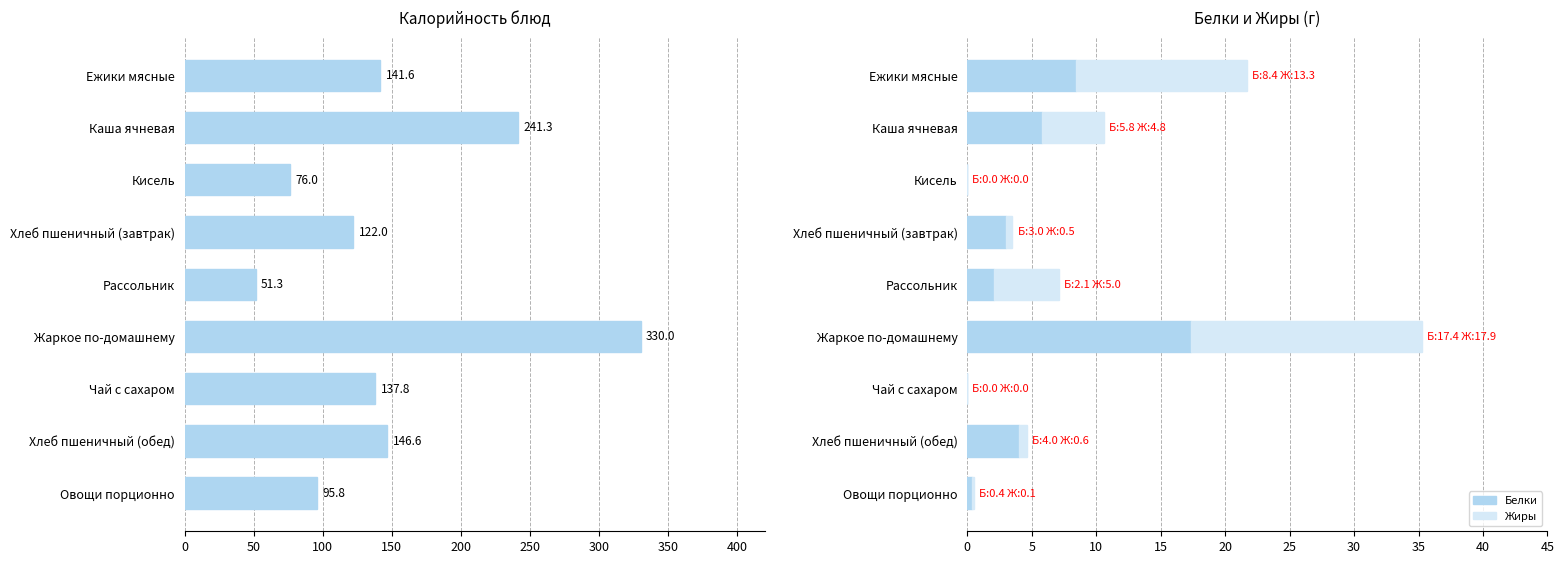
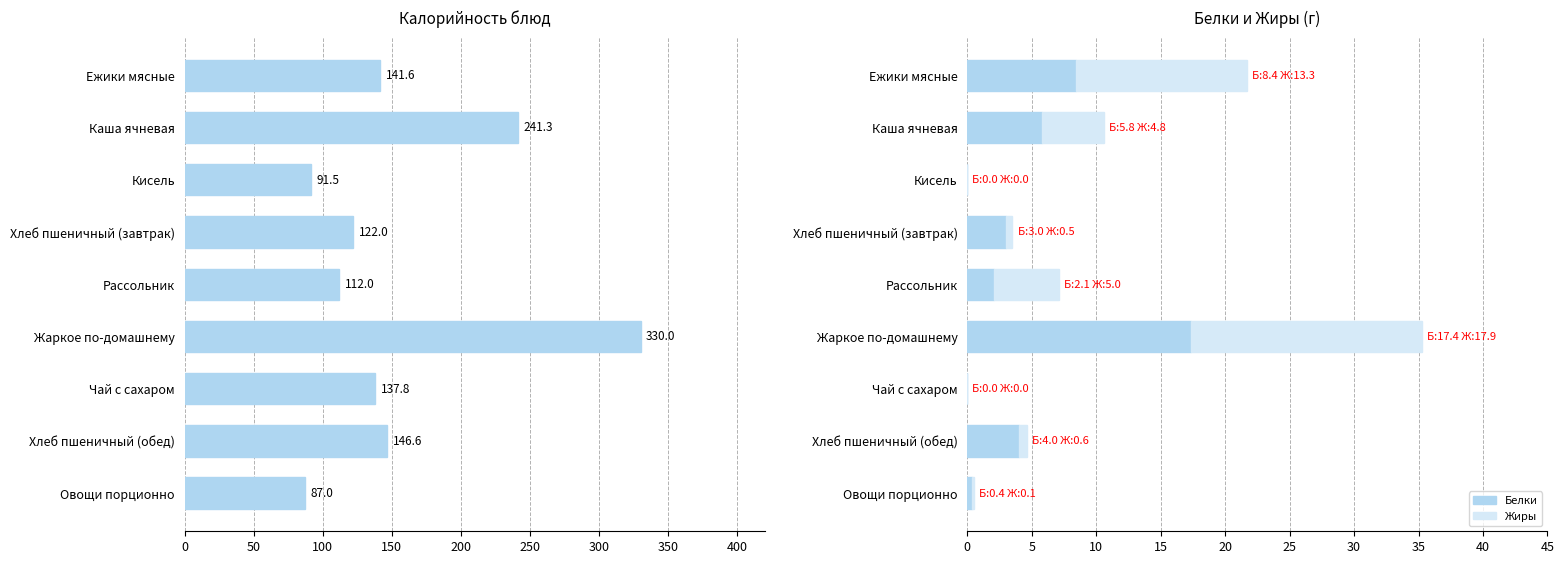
  {
    "Калорийность блюд": {
      "Ежики мясные": 141.6,
      "Каша ячневая": 241.3,
-     "Кисель": 76.0,
+     "Кисель": 91.5,
      "Хлеб пшеничный (завтрак)": 122.0,
-     "Рассольник": 51.3,
+     "Рассольник": 112.0,
      "Жаркое по-домашнему": 330.0,
      "Чай с сахаром": 137.8,
      "Хлеб пшеничный (обед)": 146.6,
-     "Овощи порционно": 95.8
+     "Овощи порционно": 87.0
    }
  }
